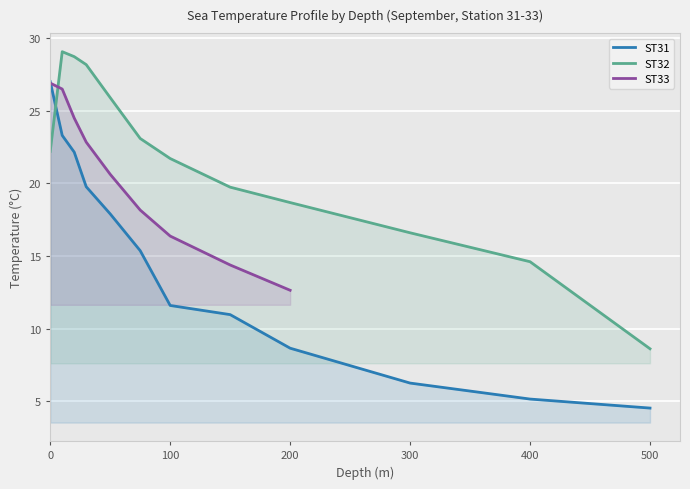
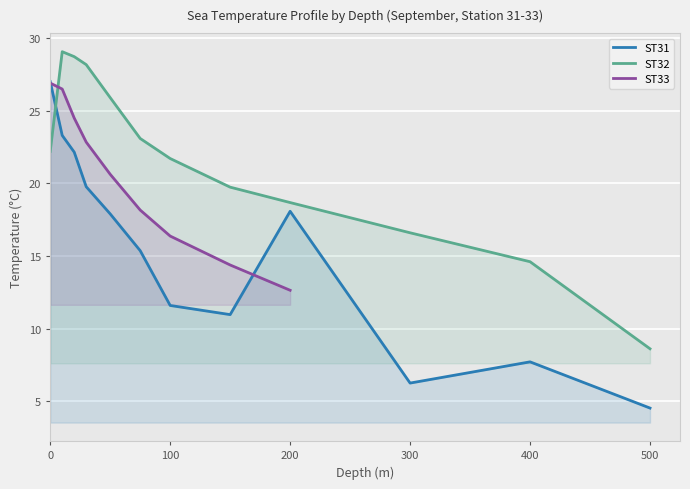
  {
    "ST31": {
      "100": 11.6,
-     "200": 8.7,
+     "200": 18.1,
      "300": 6.3,
-     "400": 5.2,
+     "400": 7.7,
      "500": 4.5
    },
    "ST32": {
      "0": 22.2,
      "100": 21.7,
      "200": 18.7,
      "300": 16.6,
      "400": 14.6,
      "500": 8.6
    },
    "ST33": {
      "100": 16.4,
      "200": 12.6
    }
  }
